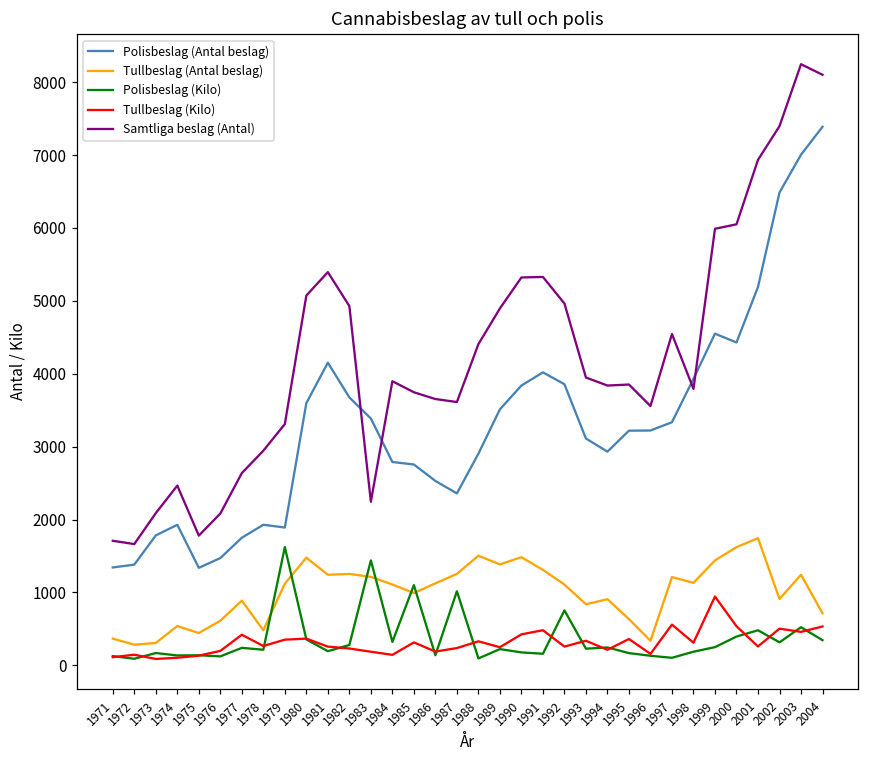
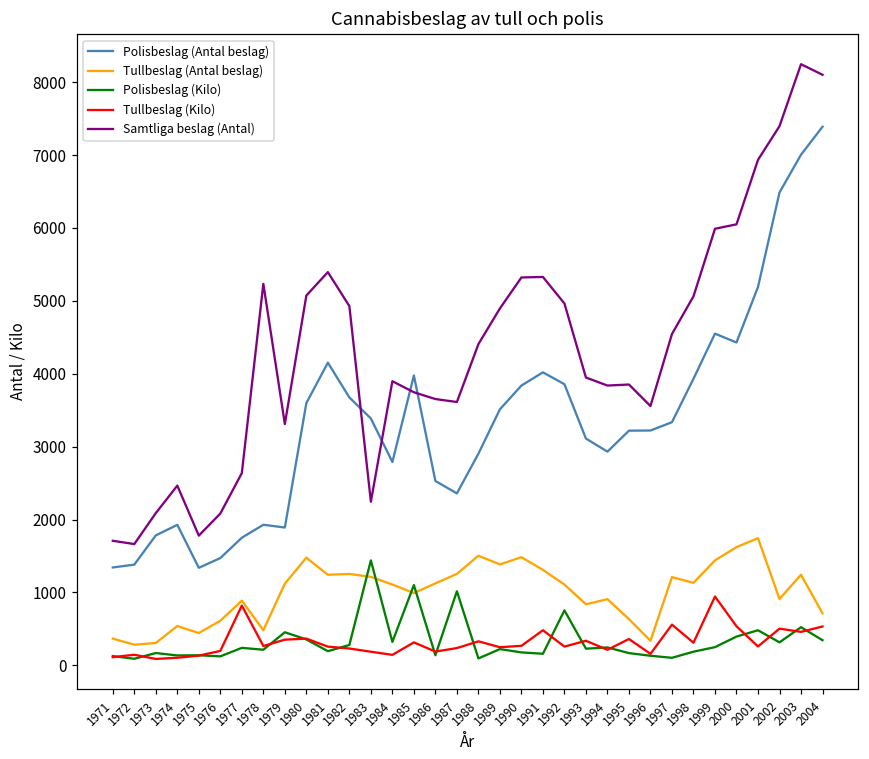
  {
    "Polisbeslag (Antal beslag)": {
      "1971": 1300,
      "1972": 1400,
      "1973": 1800,
      "1974": 1900,
      "1975": 1300,
      "1976": 1500,
      "1977": 1800,
      "1978": 1900,
      "1979": 1900,
      "1980": 3600,
      "1981": 4200,
      "1982": 3700,
      "1983": 3400,
      "1984": 2800,
-     "1985": 2800,
+     "1985": 4000,
      "1986": 2500,
      "1987": 2400,
      "1988": 2900,
      "1989": 3500,
      "1990": 3800,
      "1991": 4000,
      "1992": 3900,
      "1993": 3100,
      "1994": 2900,
      "1995": 3200,
      "1996": 3200,
      "1997": 3300,
      "1998": 3900,
      "1999": 4600,
      "2000": 4400,
      "2001": 5200,
      "2002": 6500,
      "2003": 7000,
      "2004": 7400
    },
    "Tullbeslag (Antal beslag)": {
      "1971": 400,
      "1972": 300,
      "1973": 300,
      "1974": 500,
      "1975": 400,
      "1976": 600,
      "1977": 900,
      "1978": 500,
      "1979": 1100,
      "1980": 1500,
      "1981": 1200,
      "1982": 1300,
      "1983": 1200,
      "1984": 1100,
      "1985": 1000,
      "1986": 1100,
      "1987": 1300,
      "1988": 1500,
      "1989": 1400,
      "1990": 1500,
      "1991": 1300,
      "1992": 1100,
      "1993": 800,
      "1994": 900,
      "1995": 600,
      "1996": 300,
      "1997": 1200,
      "1998": 1100,
      "1999": 1400,
      "2000": 1600,
      "2001": 1700,
      "2002": 900,
      "2003": 1200,
      "2004": 700
    },
    "Polisbeslag (Kilo)": {
      "1972": 100,
      "1973": 200,
      "1976": 100,
      "1977": 200,
      "1978": 200,
-     "1979": 1600,
+     "1979": 500,
      "1981": 200,
      "1982": 300,
      "1983": 1400,
      "1984": 300,
      "1985": 1100,
      "1986": 100,
      "1987": 1000,
      "1988": 100,
      "1990": 200,
      "1991": 200,
      "1992": 800,
      "1993": 200,
      "1995": 200,
      "1997": 100,
      "1998": 200,
      "1999": 200,
      "2000": 400,
      "2001": 500,
      "2002": 300,
      "2003": 500,
      "2004": 300
    },
    "Tullbeslag (Kilo)": {
      "1972": 100,
      "1973": 100,
      "1976": 200,
-     "1977": 400,
+     "1977": 800,
      "1978": 300,
      "1979": 400,
      "1981": 300,
      "1982": 200,
      "1983": 200,
      "1984": 100,
      "1985": 300,
      "1986": 200,
      "1987": 200,
      "1988": 300,
-     "1990": 400,
+     "1990": 300,
      "1991": 500,
      "1992": 300,
      "1993": 300,
      "1995": 400,
      "1997": 600,
      "1998": 300,
      "1999": 900,
      "2000": 500,
      "2001": 300,
      "2002": 500,
      "2003": 500,
      "2004": 500
    },
    "Samtliga beslag (Antal)": {
      "1971": 1700,
      "1972": 1700,
      "1973": 2100,
      "1974": 2500,
      "1975": 1800,
      "1976": 2100,
      "1977": 2600,
-     "1978": 2900,
+     "1978": 5200,
      "1979": 3300,
      "1980": 5100,
      "1981": 5400,
      "1982": 4900,
      "1983": 2200,
      "1984": 3900,
      "1985": 3700,
      "1986": 3700,
      "1987": 3600,
      "1988": 4400,
      "1989": 4900,
      "1990": 5300,
      "1991": 5300,
      "1992": 5000,
      "1993": 3900,
      "1994": 3800,
      "1995": 3900,
      "1996": 3600,
      "1997": 4500,
-     "1998": 3800,
+     "1998": 5100,
      "1999": 6000,
      "2000": 6100,
      "2001": 6900,
      "2002": 7400,
      "2003": 8200,
      "2004": 8100
    }
  }
